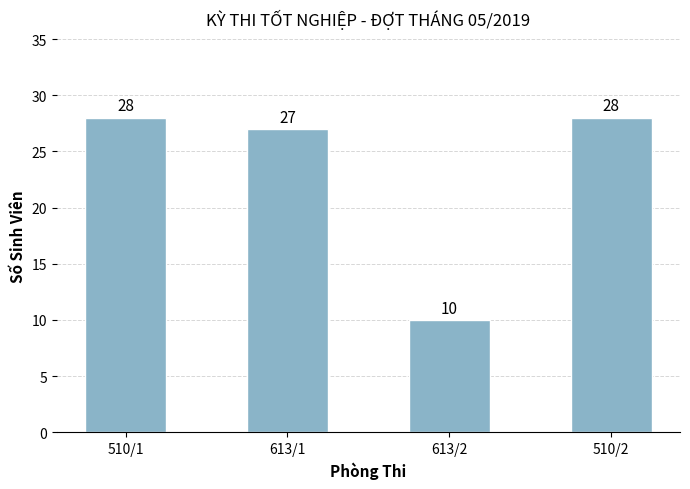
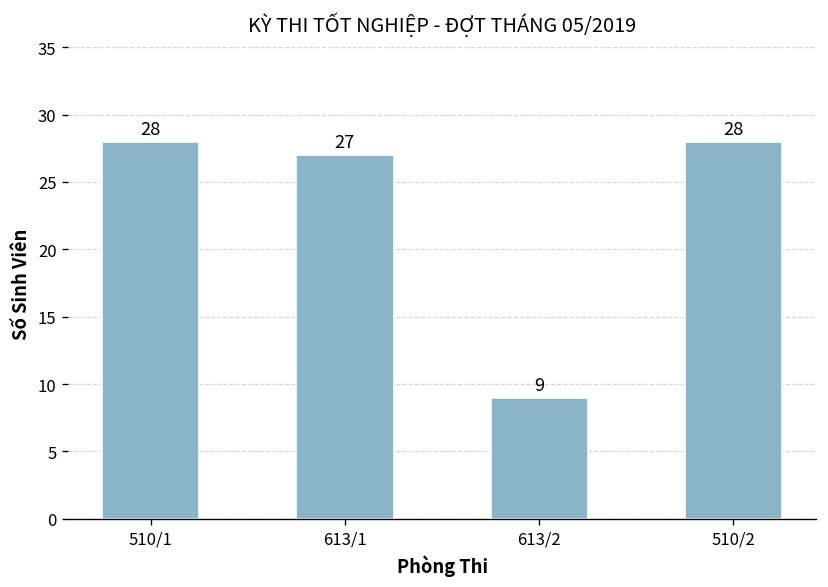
  {
    "510/1": 28,
    "613/1": 27,
-   "613/2": 10,
+   "613/2": 9,
    "510/2": 28
  }
